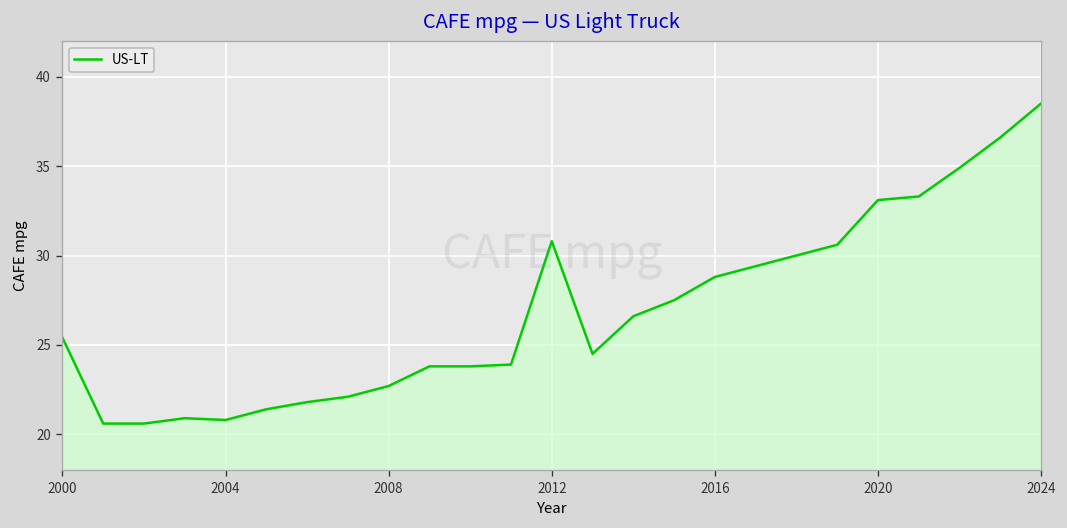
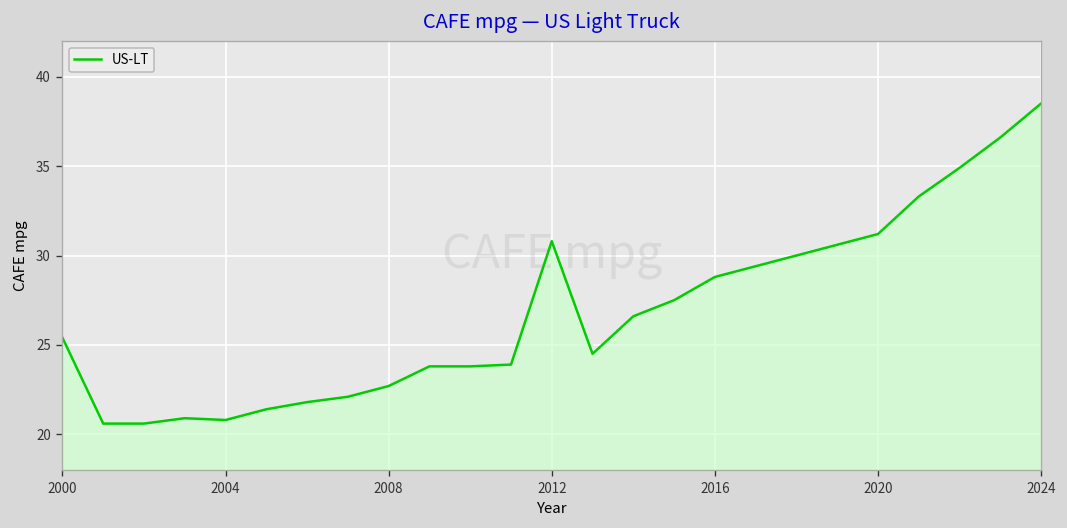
  {
    "2000": 25.4,
    "2004": 20.8,
    "2008": 22.7,
    "2012": 30.8,
    "2016": 28.8,
-   "2020": 33.1,
+   "2020": 31.2,
    "2024": 38.5
  }
